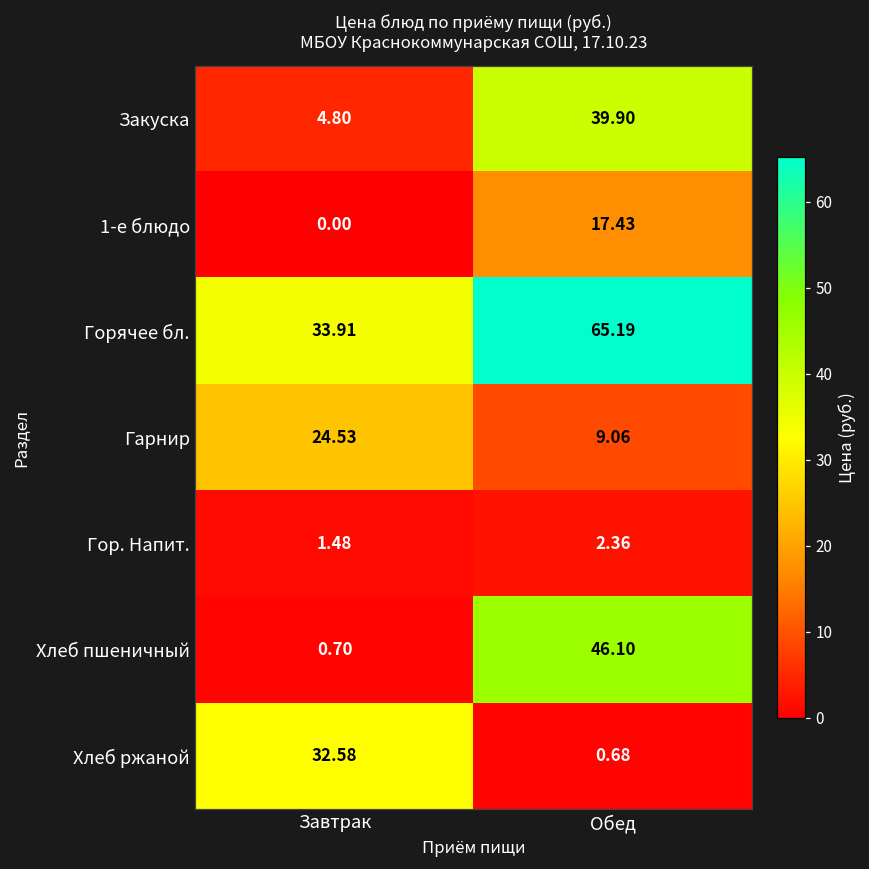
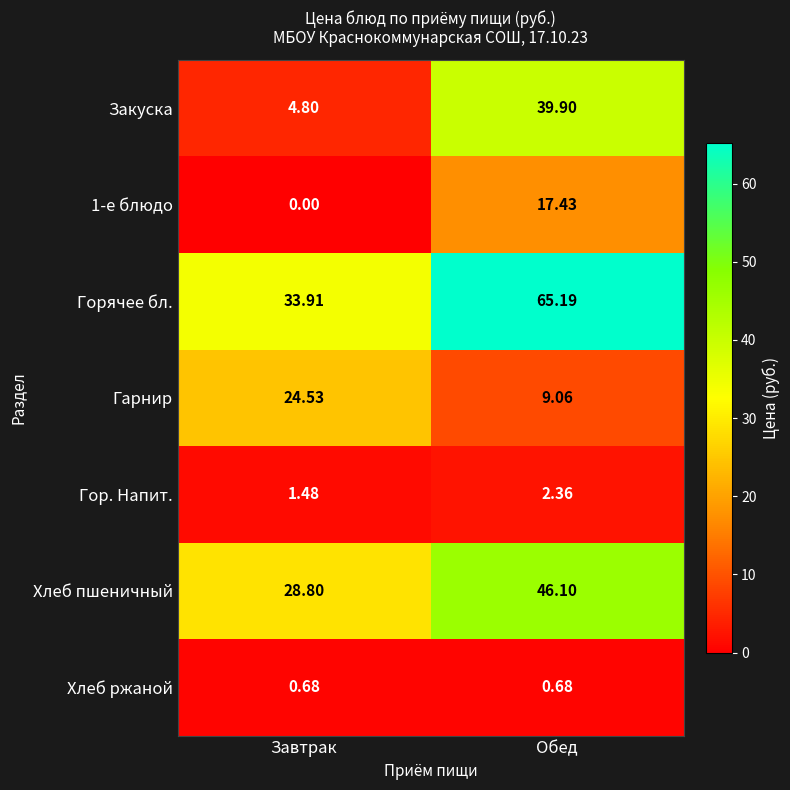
  {
    "Закуска": {
      "Завтрак": 4.80,
      "Обед": 39.90
    },
    "1-е блюдо": {
      "Завтрак": 0.00,
      "Обед": 17.43
    },
    "Горячее бл.": {
      "Завтрак": 33.91,
      "Обед": 65.19
    },
    "Гарнир": {
      "Завтрак": 24.53,
      "Обед": 9.06
    },
    "Гор. Напит.": {
      "Завтрак": 1.48,
      "Обед": 2.36
    },
    "Хлеб пшеничный": {
-     "Завтрак": 0.70,
+     "Завтрак": 28.80,
      "Обед": 46.10
    },
    "Хлеб ржаной": {
-     "Завтрак": 32.58,
+     "Завтрак": 0.68,
      "Обед": 0.68
    }
  }
